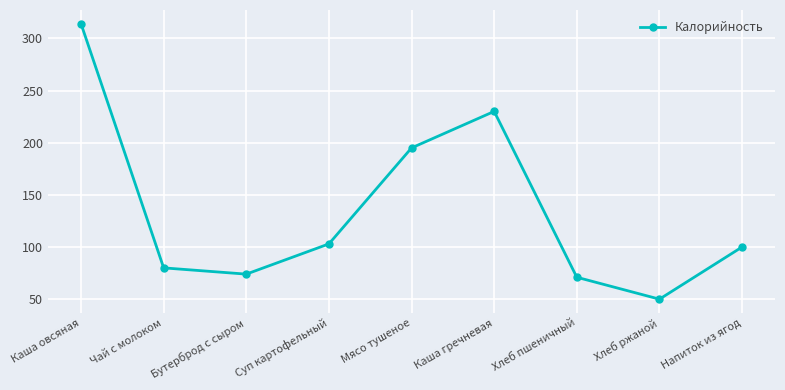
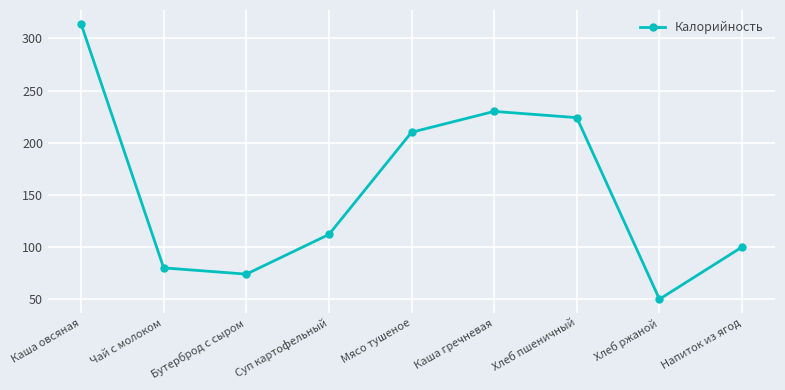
  {
    "Каша овсяная": 314,
    "Чай с молоком": 80,
    "Бутерброд с сыром": 74,
-   "Суп картофельный": 103,
-   "Мясо тушеное": 195,
+   "Суп картофельный": 112,
+   "Мясо тушеное": 210,
    "Каша гречневая": 230,
-   "Хлеб пшеничный": 71,
+   "Хлеб пшеничный": 224,
    "Хлеб ржаной": 50,
    "Напиток из ягод": 100
  }
